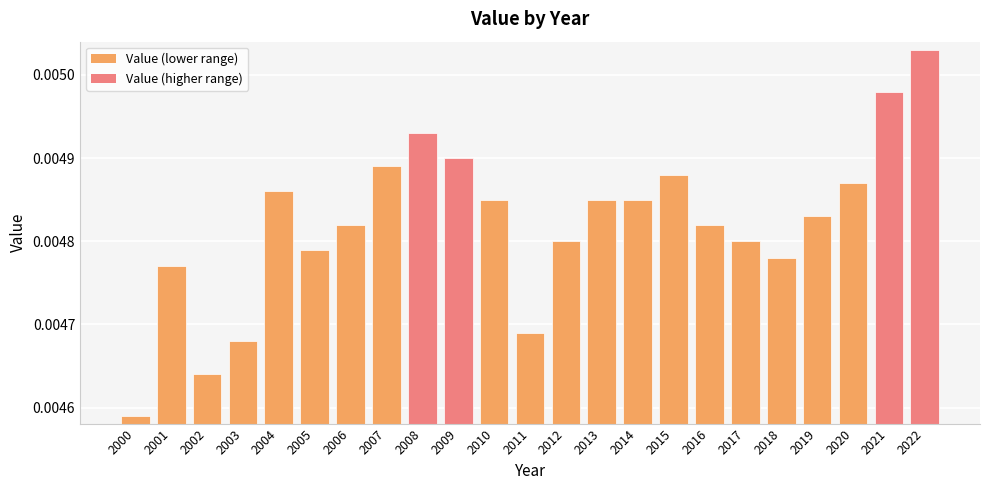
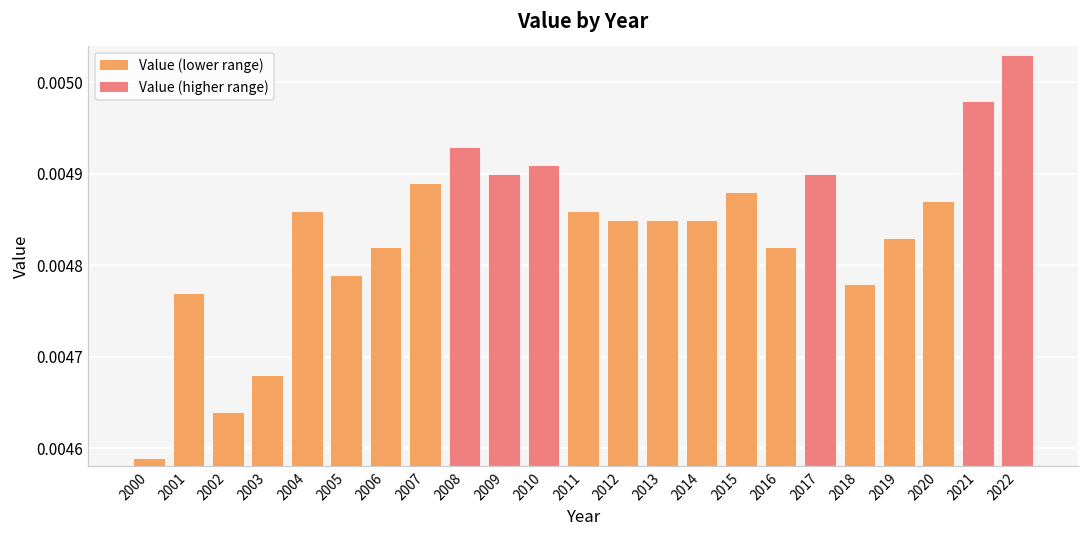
  {
    "2000": 0.00459,
    "2001": 0.00477,
    "2002": 0.00464,
    "2003": 0.00468,
    "2004": 0.00486,
    "2005": 0.00479,
    "2006": 0.00482,
    "2007": 0.00489,
    "2008": 0.00493,
    "2009": 0.00490,
-   "2010": 0.00485,
-   "2011": 0.00469,
-   "2012": 0.00480,
+   "2010": 0.00491,
+   "2011": 0.00486,
+   "2012": 0.00485,
    "2013": 0.00485,
    "2014": 0.00485,
    "2015": 0.00488,
    "2016": 0.00482,
-   "2017": 0.0048,
+   "2017": 0.0049,
    "2018": 0.00478,
    "2019": 0.00483,
    "2020": 0.00487,
    "2021": 0.00498,
    "2022": 0.00503
  }
